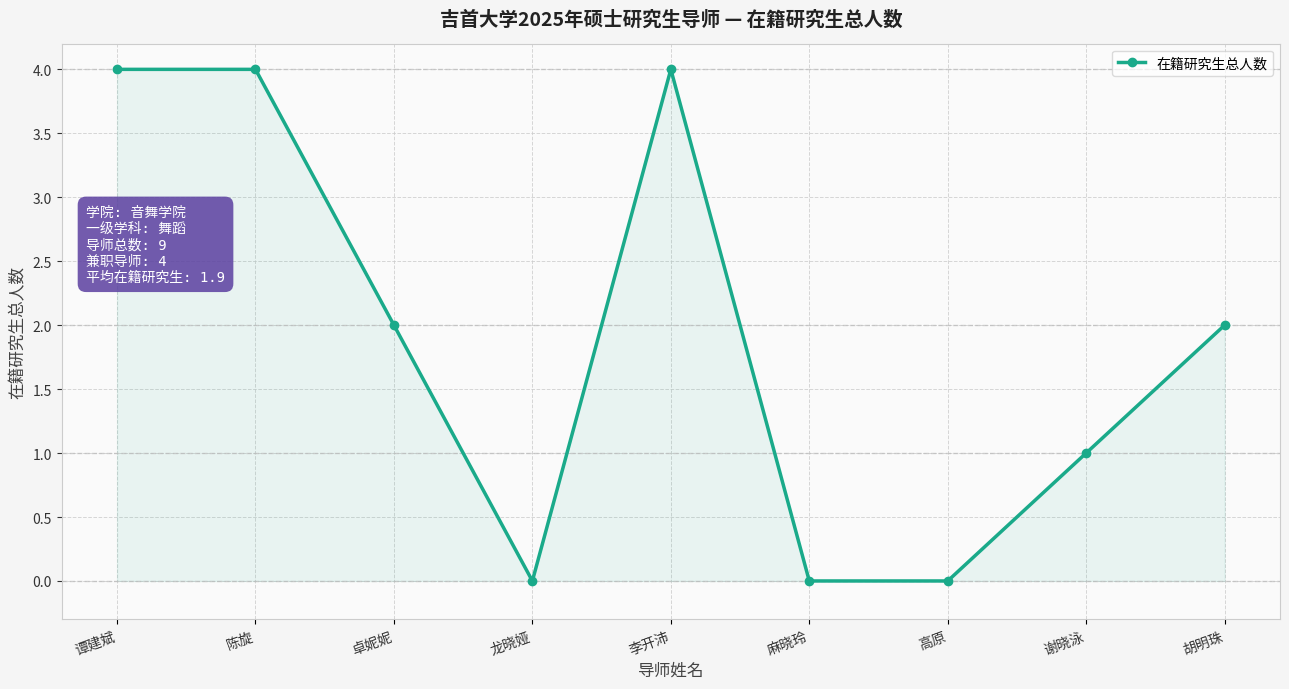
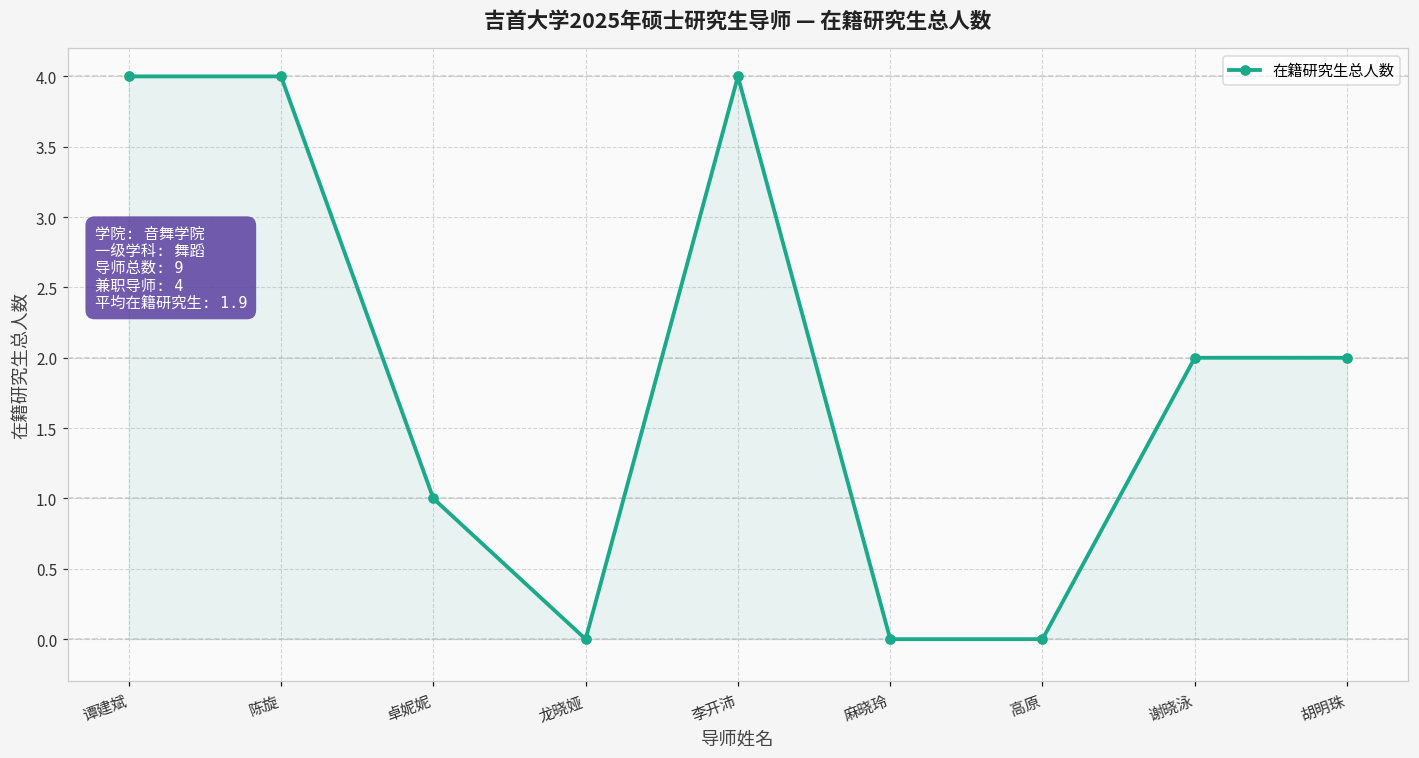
  {
    "谭建斌": 4,
    "陈旋": 4,
-   "卓妮妮": 2,
+   "卓妮妮": 1,
    "龙晓娅": 0,
    "李开沛": 4,
    "麻晓玲": 0,
    "高原": 0,
-   "谢晓泳": 1,
+   "谢晓泳": 2,
    "胡明珠": 2
  }
